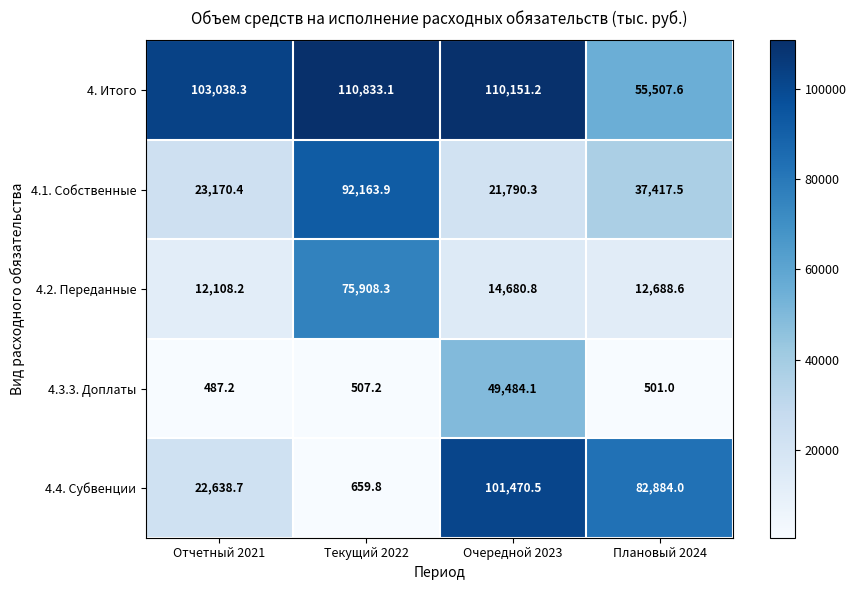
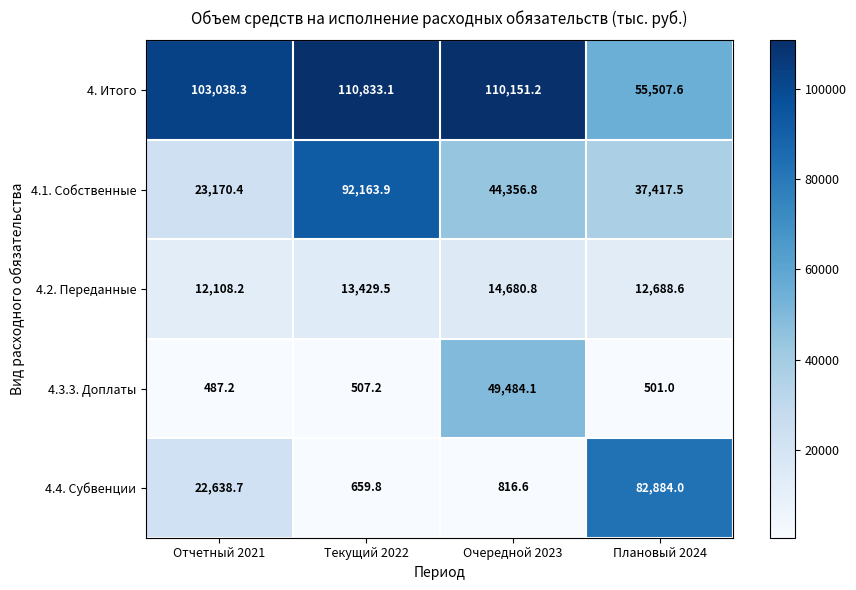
  {
    "4. Итого": {
      "Отчетный 2021": "103,038.3",
      "Текущий 2022": "110,833.1",
      "Очередной 2023": "110,151.2",
      "Плановый 2024": "55,507.6"
    },
    "4.1. Собственные": {
      "Отчетный 2021": "23,170.4",
      "Текущий 2022": "92,163.9",
-     "Очередной 2023": "21,790.3",
+     "Очередной 2023": "44,356.8",
      "Плановый 2024": "37,417.5"
    },
    "4.2. Переданные": {
      "Отчетный 2021": "12,108.2",
-     "Текущий 2022": "75,908.3",
+     "Текущий 2022": "13,429.5",
      "Очередной 2023": "14,680.8",
      "Плановый 2024": "12,688.6"
    },
    "4.3.3. Доплаты": {
      "Отчетный 2021": "487.2",
      "Текущий 2022": "507.2",
      "Очередной 2023": "49,484.1",
      "Плановый 2024": "501.0"
    },
    "4.4. Субвенции": {
      "Отчетный 2021": "22,638.7",
      "Текущий 2022": "659.8",
-     "Очередной 2023": "101,470.5",
+     "Очередной 2023": "816.6",
      "Плановый 2024": "82,884.0"
    }
  }
